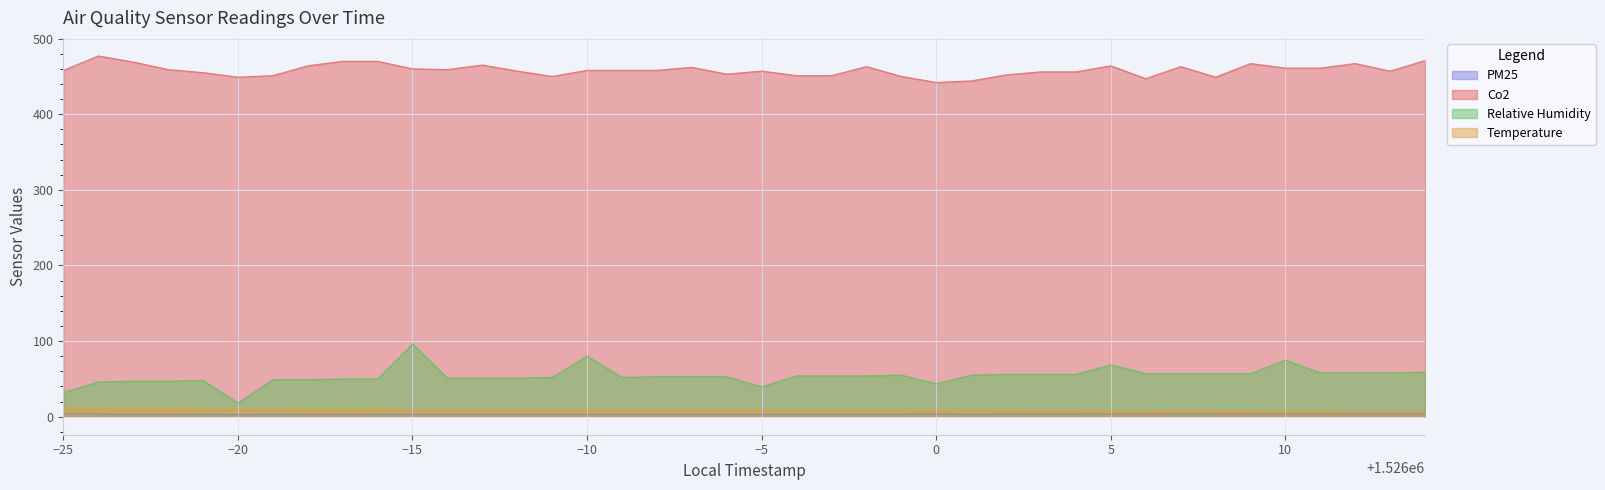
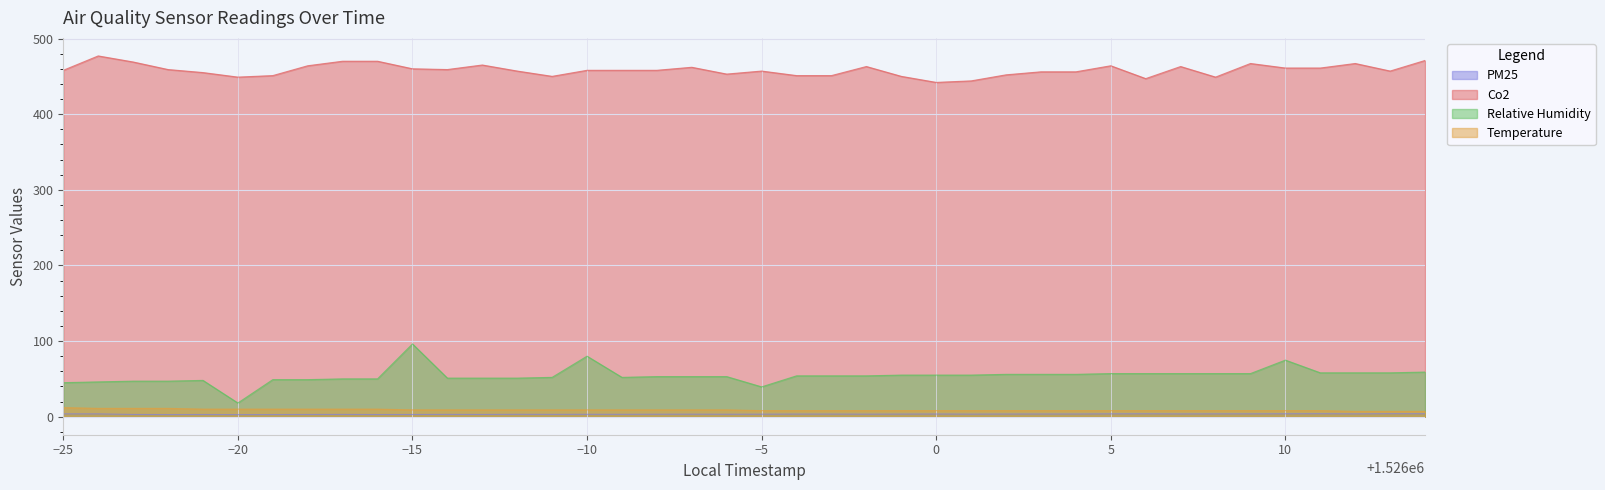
  {
    "PM25": {
      "−25": 0,
      "−20": 0,
      "−15": 0,
      "−10": 0,
      "−5": 0,
      "0": 0,
      "5": 0,
      "10": 0
    },
    "Relative Humidity": {
-     "−25": 30,
+     "−25": 50,
      "−20": 20,
      "−15": 100,
      "−10": 80,
      "−5": 40,
-     "0": 40,
-     "5": 70,
+     "0": 60,
+     "5": 60,
      "10": 70
    }
  }
